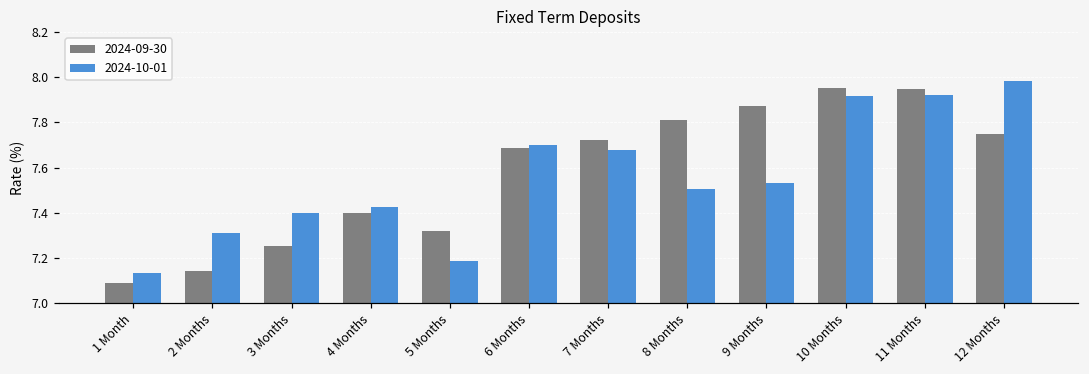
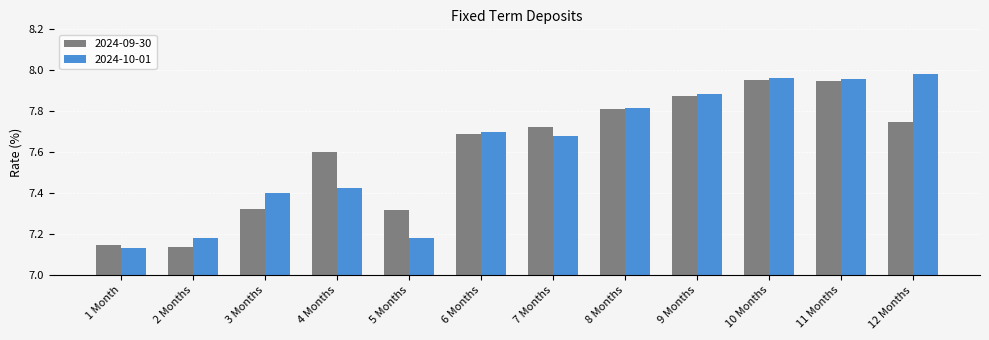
  {
    "2024-09-30": {
-     "1 Month": 7.09,
+     "1 Month": 7.15,
      "2 Months": 7.14,
-     "3 Months": 7.25,
-     "4 Months": 7.4,
+     "3 Months": 7.33,
+     "4 Months": 7.6,
      "5 Months": 7.32,
      "6 Months": 7.69,
      "7 Months": 7.72,
      "8 Months": 7.81,
      "9 Months": 7.88,
      "10 Months": 7.95,
      "11 Months": 7.95,
      "12 Months": 7.75
    },
    "2024-10-01": {
      "1 Month": 7.13,
-     "2 Months": 7.31,
+     "2 Months": 7.18,
      "3 Months": 7.40,
      "4 Months": 7.43,
      "5 Months": 7.18,
      "6 Months": 7.70,
      "7 Months": 7.68,
-     "8 Months": 7.51,
-     "9 Months": 7.53,
-     "10 Months": 7.92,
-     "11 Months": 7.92,
+     "8 Months": 7.82,
+     "9 Months": 7.88,
+     "10 Months": 7.96,
+     "11 Months": 7.96,
      "12 Months": 7.98
    }
  }
